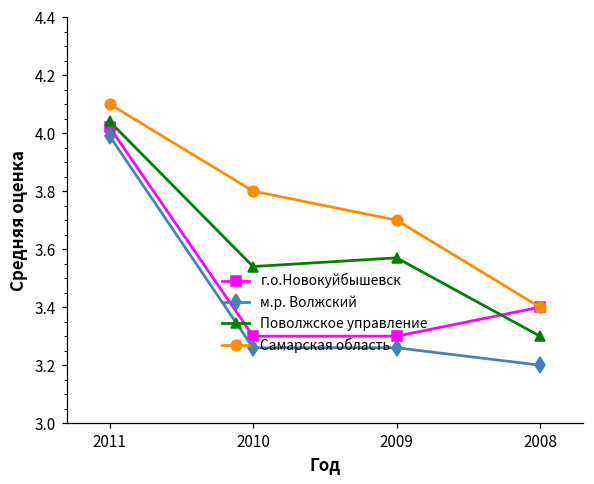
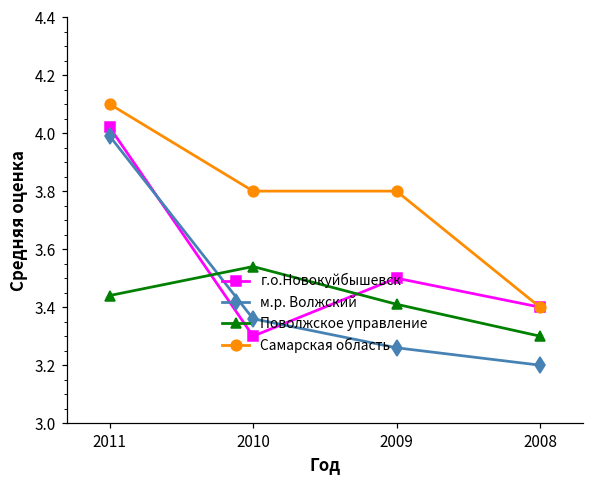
  {
    "г.о.Новокуйбышевск": {
      "2011": 4.02,
      "2010": 3.3,
-     "2009": 3.3
+     "2009": 3.5
    },
    "м.р. Волжский": {
      "2011": 3.99,
-     "2010": 3.26,
+     "2010": 3.36,
      "2009": 3.26,
      "2008": 3.20
    },
    "Поволжское управление": {
-     "2011": 4.04,
+     "2011": 3.44,
      "2010": 3.54,
-     "2009": 3.57,
+     "2009": 3.41,
      "2008": 3.30
    },
    "Самарская область": {
      "2011": 4.1,
      "2010": 3.8,
-     "2009": 3.7
+     "2009": 3.8
    }
  }
